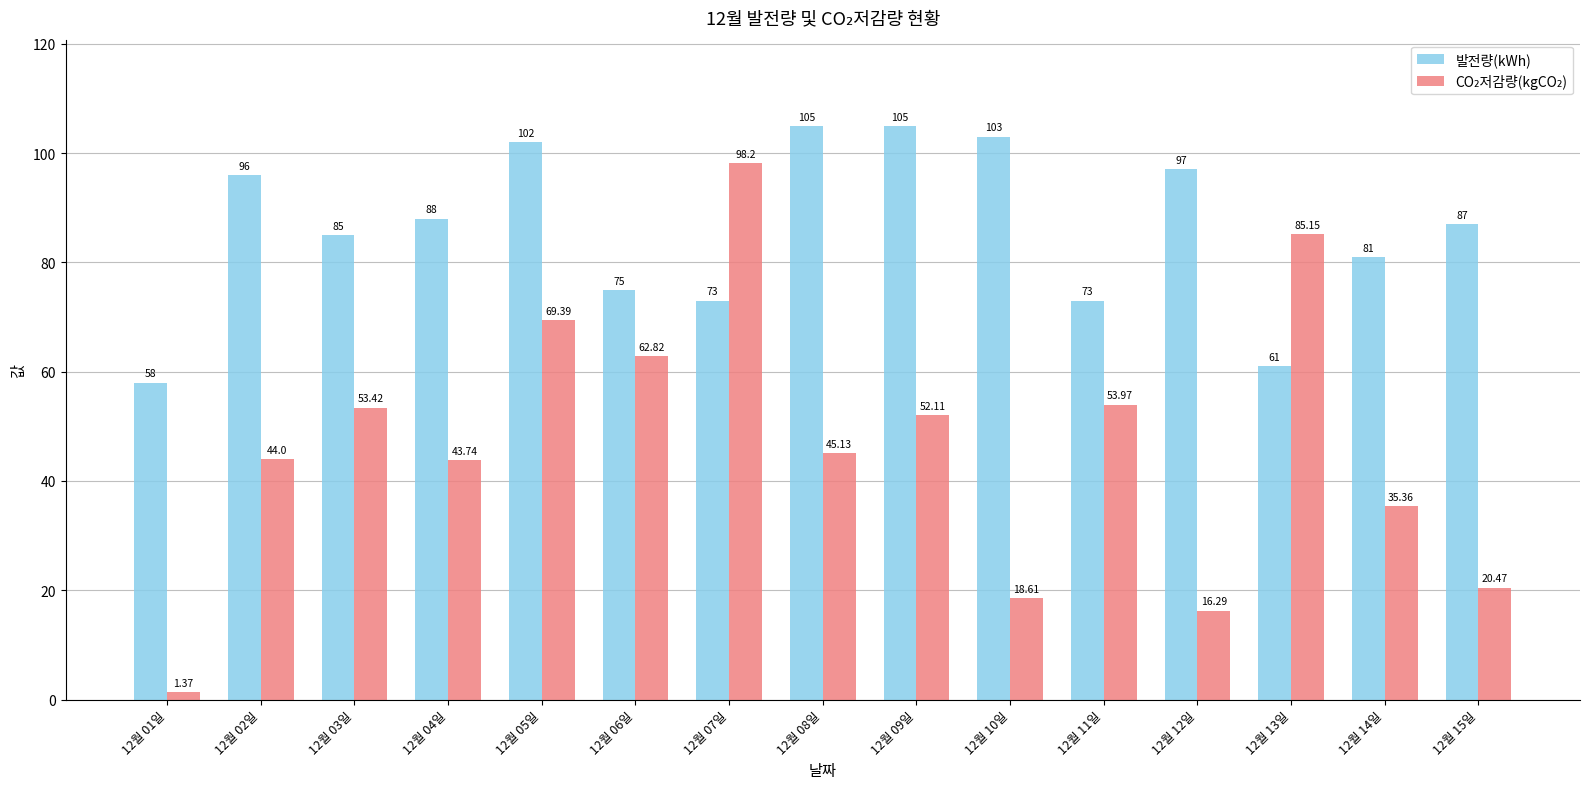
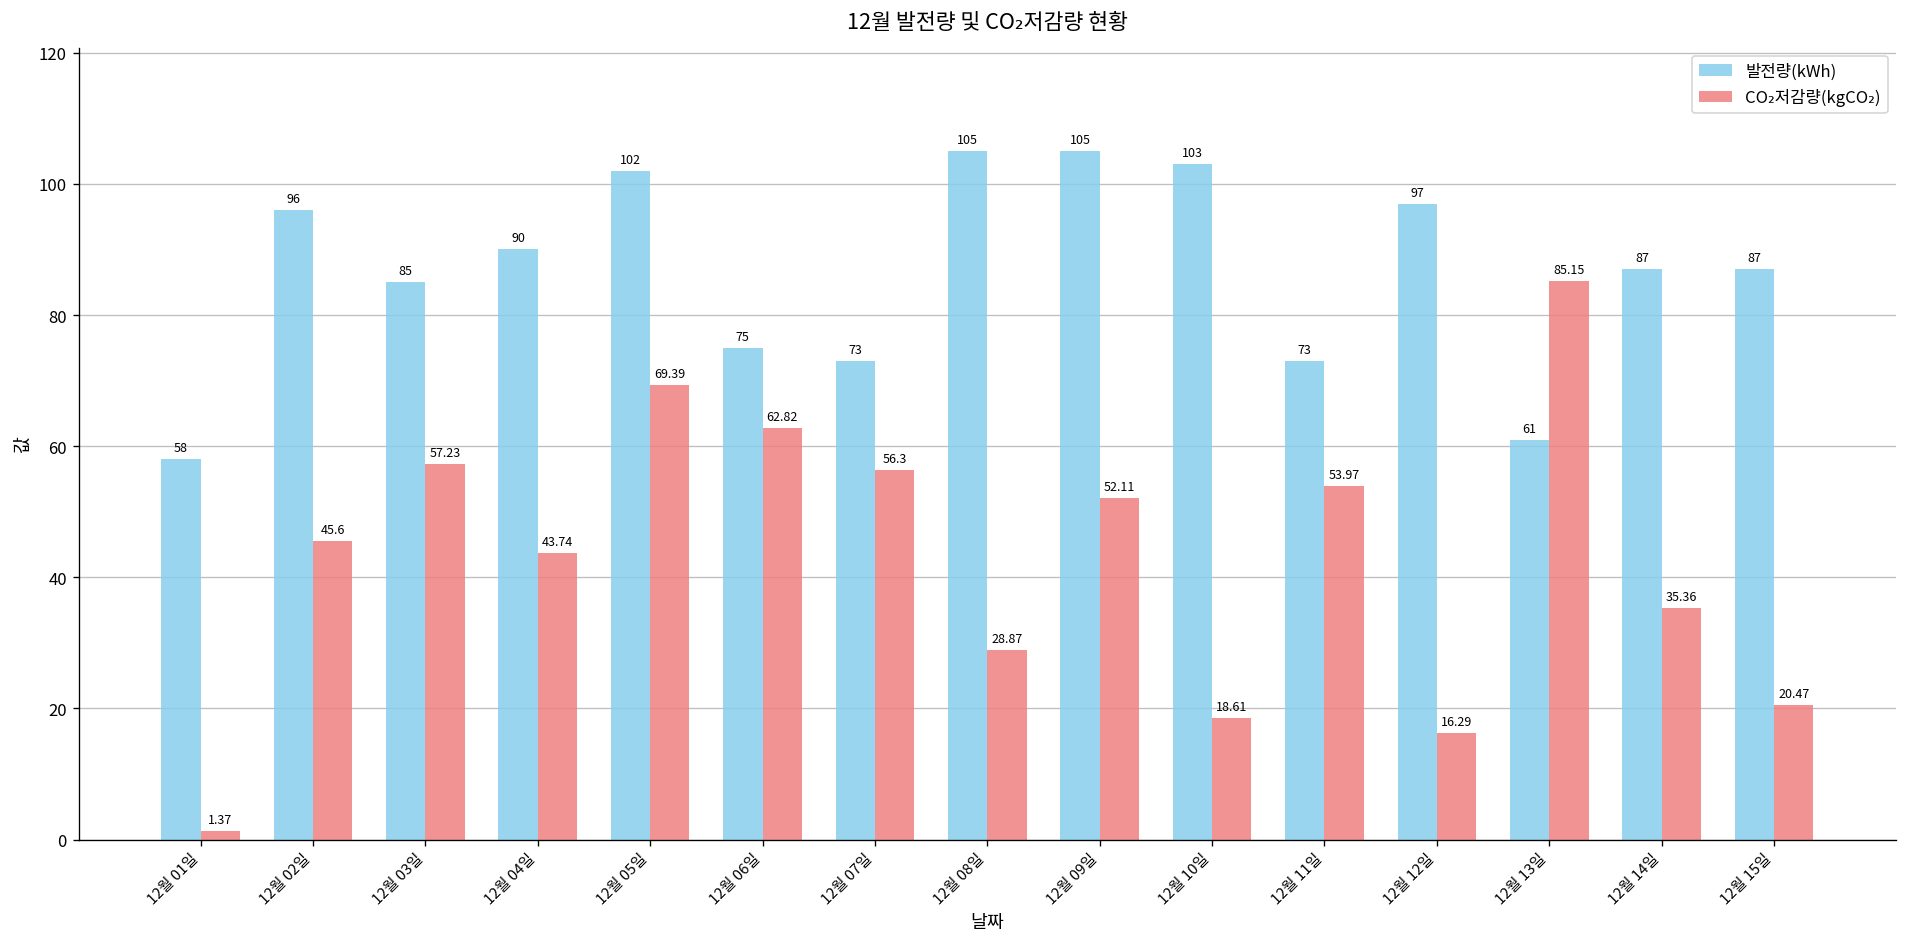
  {
    "발전량(kWh)": {
      "12월 01일": 58,
      "12월 02일": 96,
      "12월 03일": 85,
-     "12월 04일": 88,
+     "12월 04일": 90,
      "12월 05일": 102,
      "12월 06일": 75,
      "12월 07일": 73,
      "12월 08일": 105,
      "12월 09일": 105,
      "12월 10일": 103,
      "12월 11일": 73,
      "12월 12일": 97,
      "12월 13일": 61,
-     "12월 14일": 81,
+     "12월 14일": 87,
      "12월 15일": 87
    },
    "CO₂저감량(kgCO₂)": {
      "12월 01일": 1.37,
-     "12월 02일": 44.0,
-     "12월 03일": 53.42,
+     "12월 02일": 45.6,
+     "12월 03일": 57.23,
      "12월 04일": 43.74,
      "12월 05일": 69.39,
      "12월 06일": 62.82,
-     "12월 07일": 98.2,
-     "12월 08일": 45.13,
+     "12월 07일": 56.3,
+     "12월 08일": 28.87,
      "12월 09일": 52.11,
      "12월 10일": 18.61,
      "12월 11일": 53.97,
      "12월 12일": 16.29,
      "12월 13일": 85.15,
      "12월 14일": 35.36,
      "12월 15일": 20.47
    }
  }
